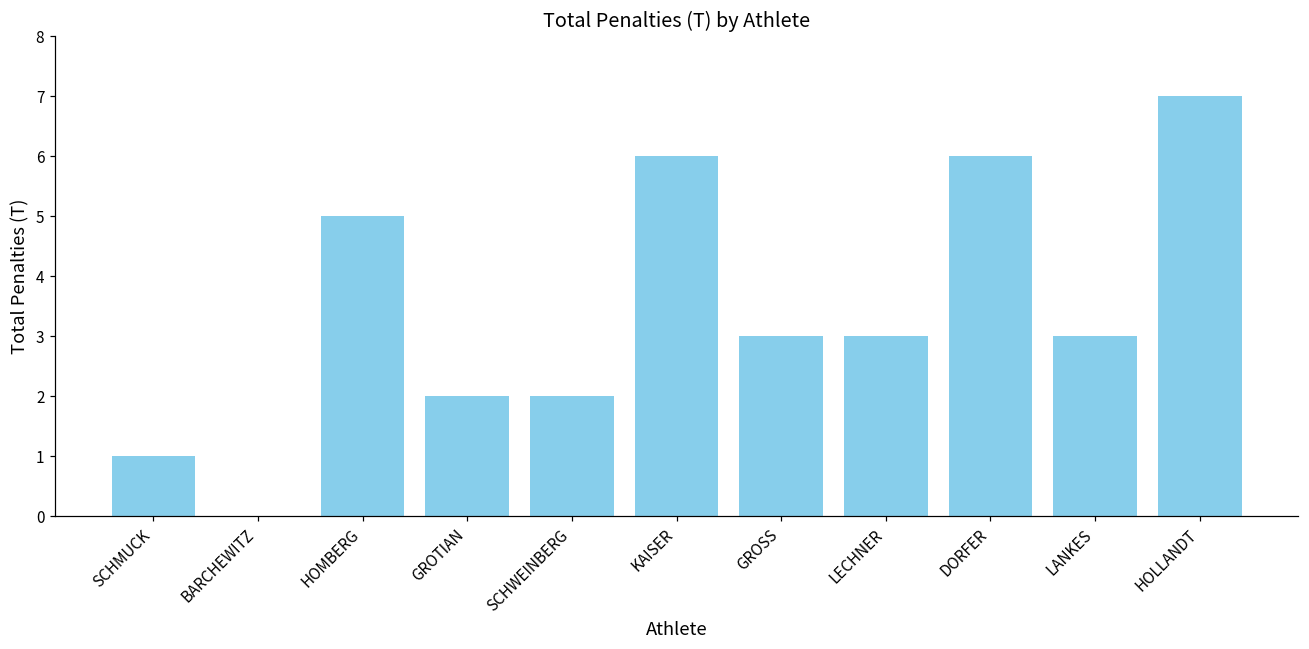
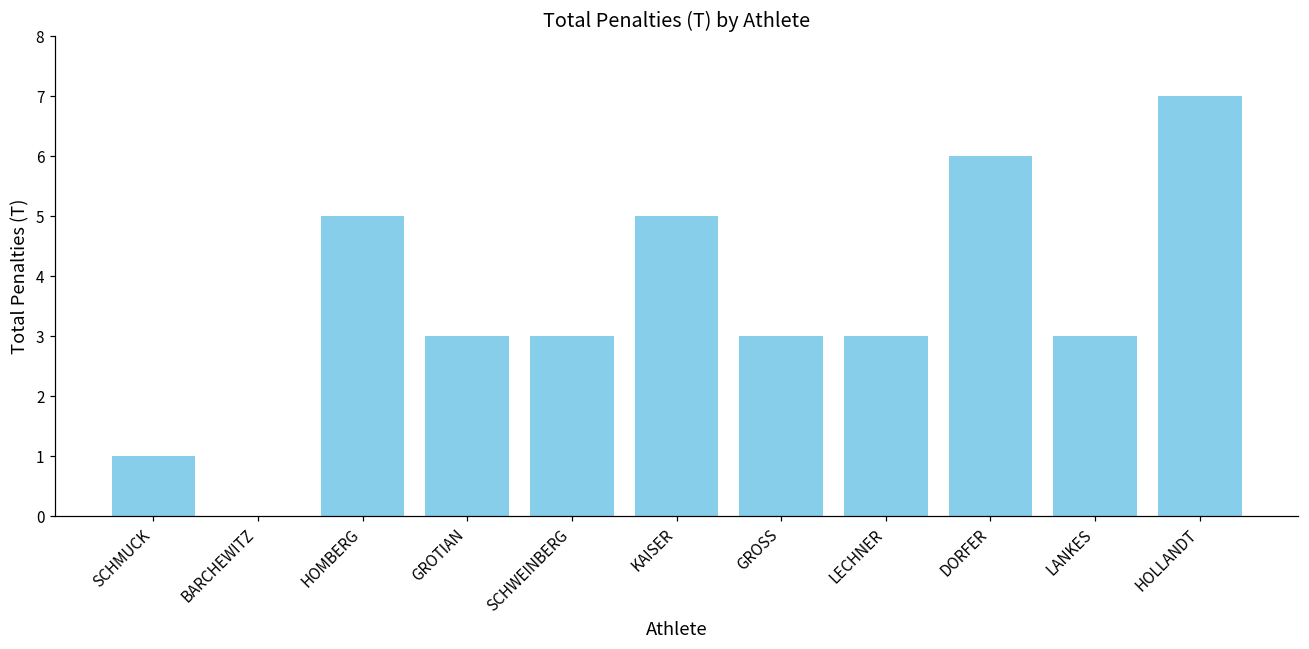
  {
    "SCHMUCK": 1,
    "BARCHEWITZ": 0,
    "HOMBERG": 5,
-   "GROTIAN": 2,
-   "SCHWEINBERG": 2,
-   "KAISER": 6,
+   "GROTIAN": 3,
+   "SCHWEINBERG": 3,
+   "KAISER": 5,
    "GROSS": 3,
    "LECHNER": 3,
    "DORFER": 6,
    "LANKES": 3,
    "HOLLANDT": 7
  }
